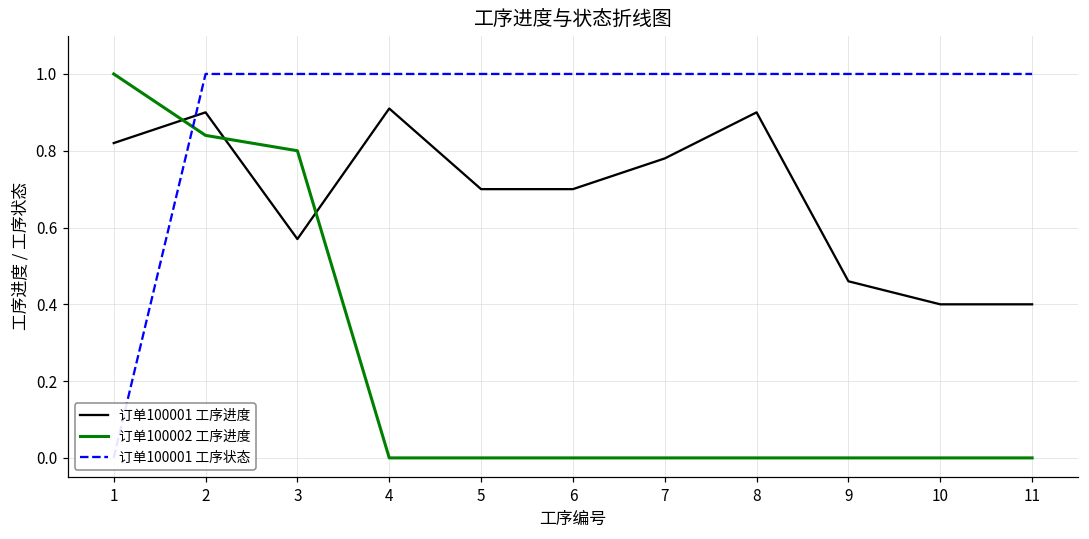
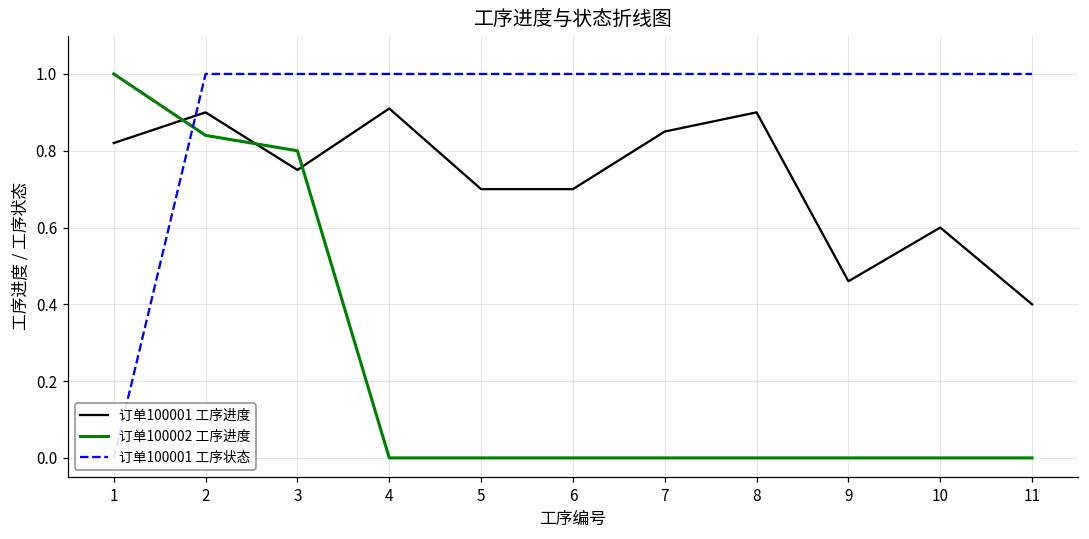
  {
    "订单100001 工序进度": {
      "1": 0.82,
      "2": 0.90,
-     "3": 0.57,
+     "3": 0.75,
      "4": 0.91,
      "5": 0.70,
      "6": 0.70,
-     "7": 0.78,
+     "7": 0.85,
      "8": 0.90,
      "9": 0.46,
-     "10": 0.4,
+     "10": 0.6,
      "11": 0.40
    },
    "订单100002 工序进度": {
      "1": 1.00,
      "2": 0.84,
      "3": 0.80,
      "4": 0.00,
      "5": 0.00,
      "6": 0.00,
      "7": 0.00,
      "8": 0.00,
      "9": 0.00,
      "10": 0.00,
      "11": 0.00
    },
    "订单100001 工序状态": {
      "2": 1.00,
      "3": 1.00,
      "4": 1.00,
      "5": 1.00,
      "6": 1.00,
      "7": 1.00,
      "8": 1.00,
      "9": 1.00,
      "10": 1.00,
      "11": 1.00
    }
  }
